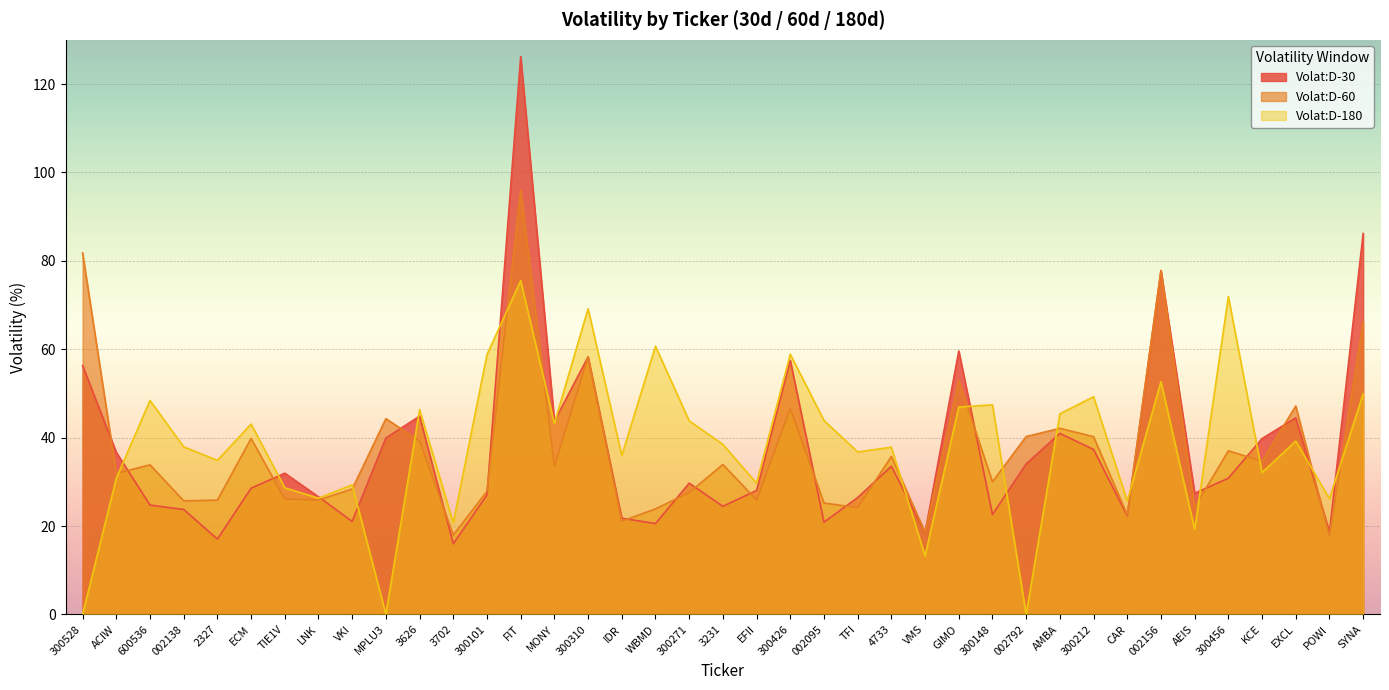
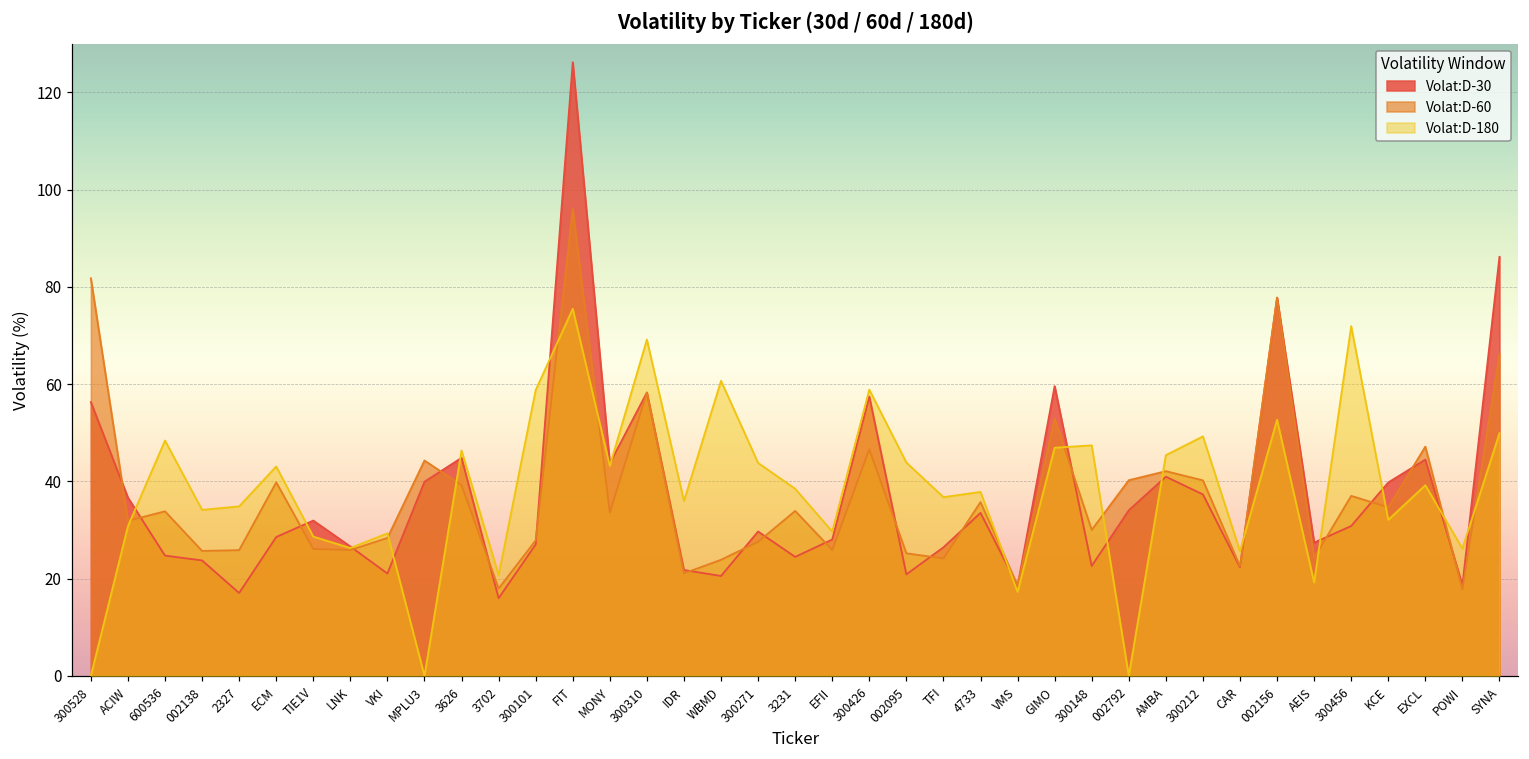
  {
    "Volat:D-180": {
      "300528": 0,
      "ACIW": 31,
      "600536": 48,
-     "002138": 38,
+     "002138": 34,
      "2327": 35,
      "ECM": 43,
      "TIE1V": 29,
      "VKI": 29,
      "MPLU3": 0,
      "3626": 46,
      "3702": 21,
      "300101": 59,
      "FIT": 76,
      "300310": 69,
      "IDR": 36,
      "WBMD": 61,
      "300271": 44,
      "3231": 38,
      "EFII": 30,
      "300426": 59,
      "002095": 44,
      "TFI": 37,
      "4733": 38,
-     "VMS": 13,
+     "VMS": 17,
      "GIMO": 47,
      "300148": 47,
      "002792": 0,
      "AMBA": 45,
      "300212": 49,
      "CAR": 26,
      "002156": 53,
      "AEIS": 19,
      "300456": 72,
      "KCE": 32,
      "EXCL": 39,
      "POWI": 26,
      "SYNA": 50
    }
  }
